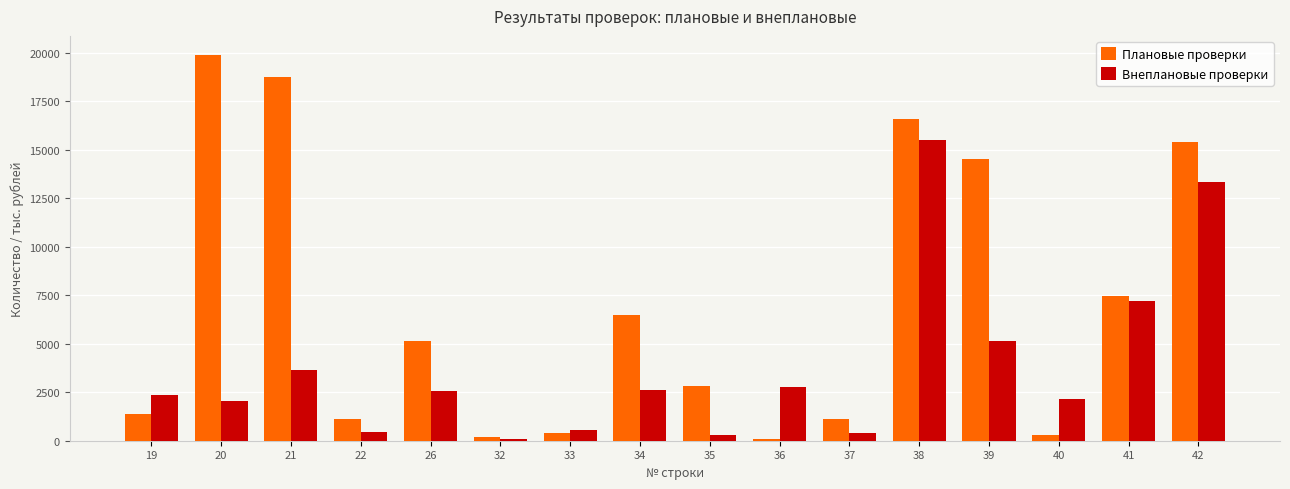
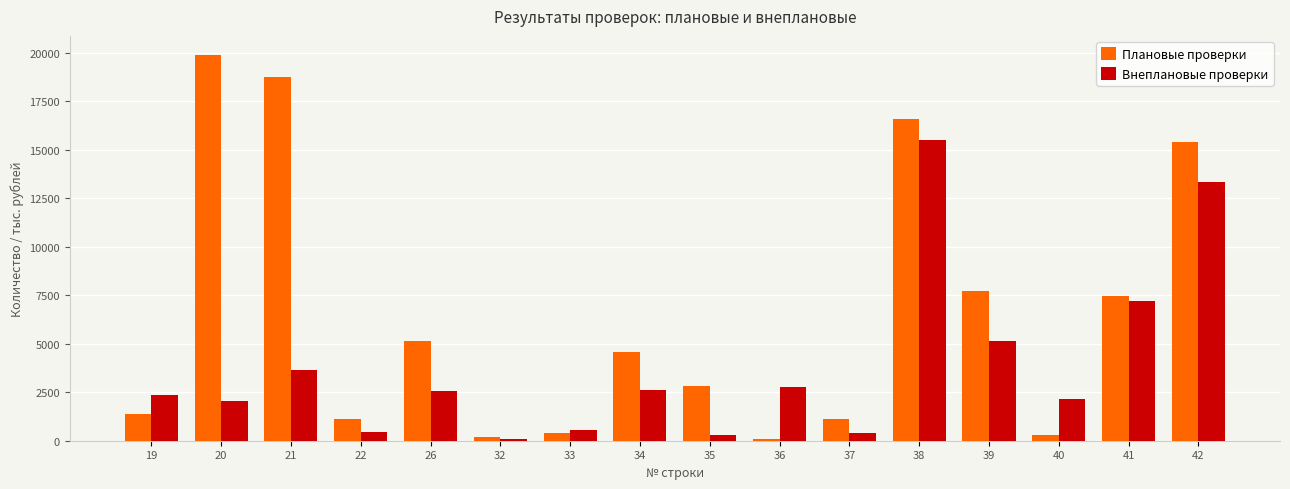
  {
    "Плановые проверки": {
      "19": 1400,
      "20": 19900,
      "21": 18800,
      "22": 1100,
      "26": 5100,
      "32": 200,
      "33": 400,
-     "34": 6500,
+     "34": 4600,
      "35": 2800,
      "37": 1100,
      "38": 16600,
-     "39": 14500,
+     "39": 7700,
      "40": 300,
      "41": 7500,
      "42": 15400
    },
    "Внеплановые проверки": {
      "19": 2300,
      "20": 2100,
      "21": 3600,
      "22": 400,
      "26": 2600,
      "33": 500,
      "34": 2600,
      "35": 300,
      "36": 2800,
      "37": 400,
      "38": 15500,
      "39": 5100,
      "40": 2100,
      "41": 7200,
      "42": 13300
    }
  }
